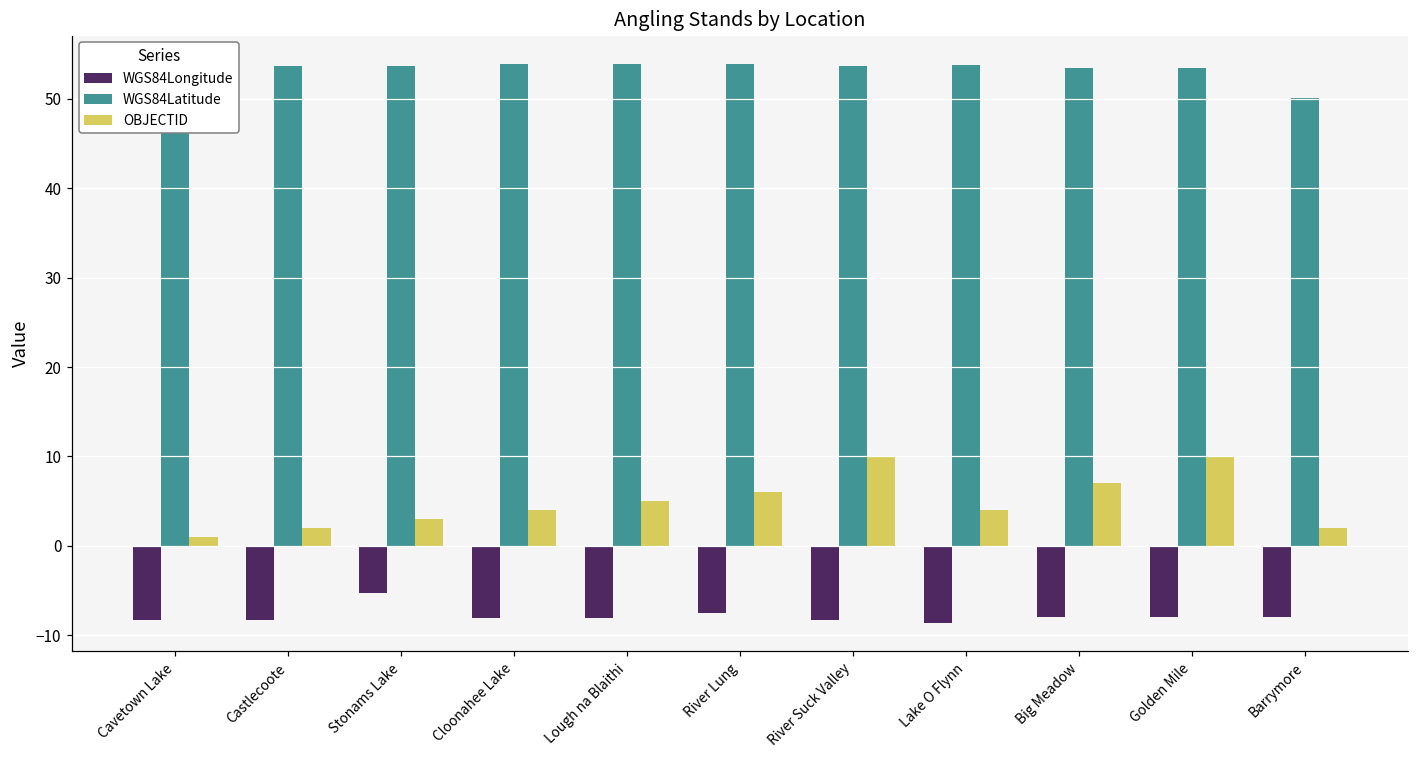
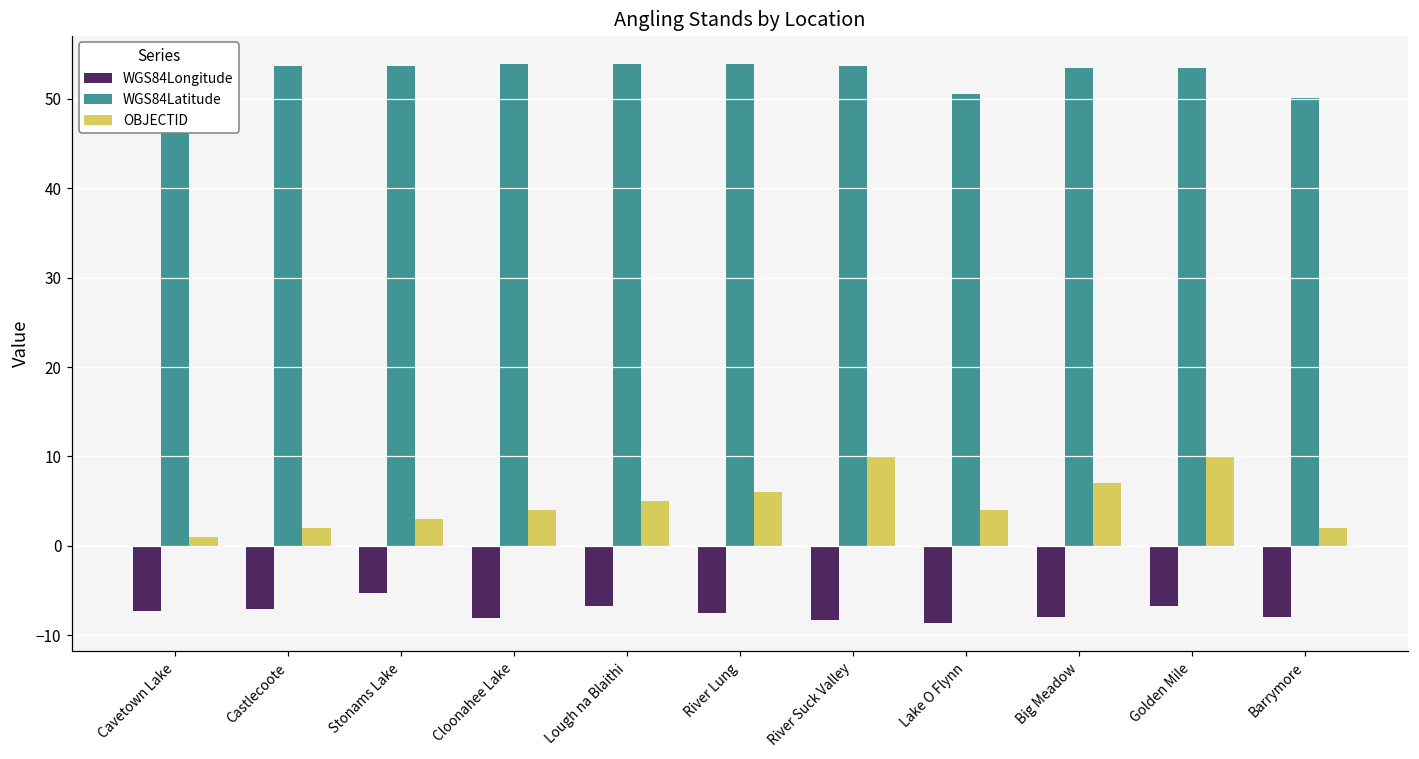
  {
    "WGS84Longitude": {
-     "Cavetown Lake": -8,
-     "Castlecoote": -8,
+     "Cavetown Lake": -7,
+     "Castlecoote": -7,
      "Stonams Lake": -5,
      "Cloonahee Lake": -8,
-     "Lough na Blaithi": -8,
+     "Lough na Blaithi": -7,
      "River Lung": -8,
      "River Suck Valley": -8,
      "Lake O Flynn": -9,
      "Big Meadow": -8,
-     "Golden Mile": -8,
+     "Golden Mile": -7,
      "Barrymore": -8
    },
    "WGS84Latitude": {
      "Castlecoote": 54,
      "Stonams Lake": 54,
      "Cloonahee Lake": 54,
      "Lough na Blaithi": 54,
      "River Lung": 54,
      "River Suck Valley": 54,
-     "Lake O Flynn": 54,
+     "Lake O Flynn": 51,
      "Big Meadow": 53,
      "Golden Mile": 53,
      "Barrymore": 50
    },
    "OBJECTID": {
      "Cavetown Lake": 1,
      "Castlecoote": 2,
      "Stonams Lake": 3,
      "Cloonahee Lake": 4,
      "Lough na Blaithi": 5,
      "River Lung": 6,
      "River Suck Valley": 10,
      "Lake O Flynn": 4,
      "Big Meadow": 7,
      "Golden Mile": 10,
      "Barrymore": 2
    }
  }
